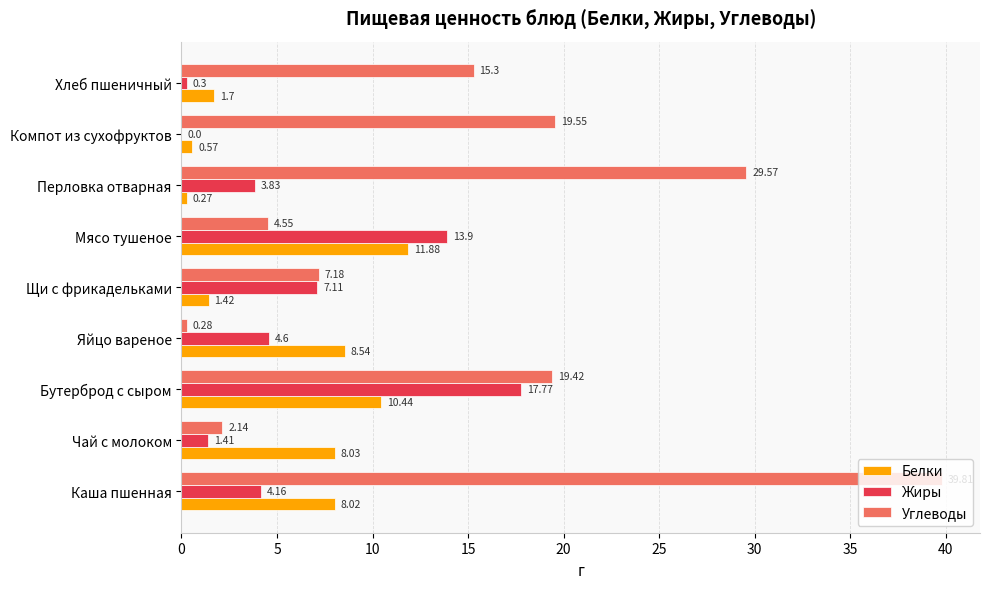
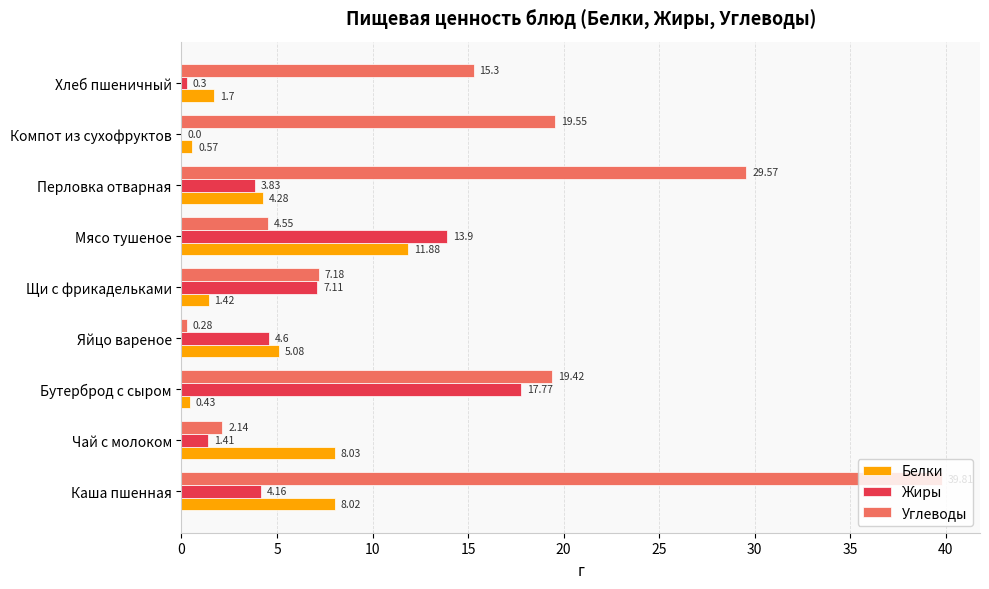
  {
    "Белки": {
      "Хлеб пшеничный": 1.7,
      "Компот из сухофруктов": 0.57,
-     "Перловка отварная": 0.27,
+     "Перловка отварная": 4.28,
      "Мясо тушеное": 11.88,
      "Щи с фрикадельками": 1.42,
-     "Яйцо вареное": 8.54,
-     "Бутерброд с сыром": 10.44,
+     "Яйцо вареное": 5.08,
+     "Бутерброд с сыром": 0.43,
      "Чай с молоком": 8.03,
      "Каша пшенная": 8.02
    }
  }
